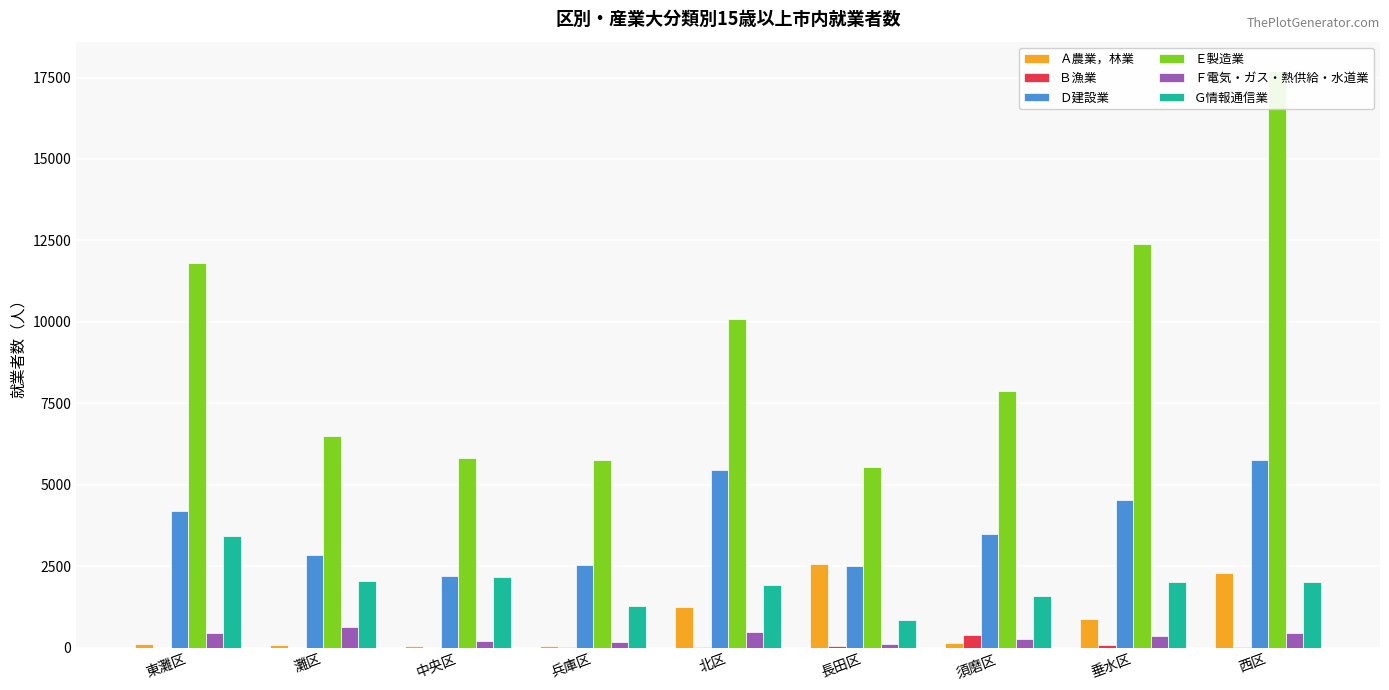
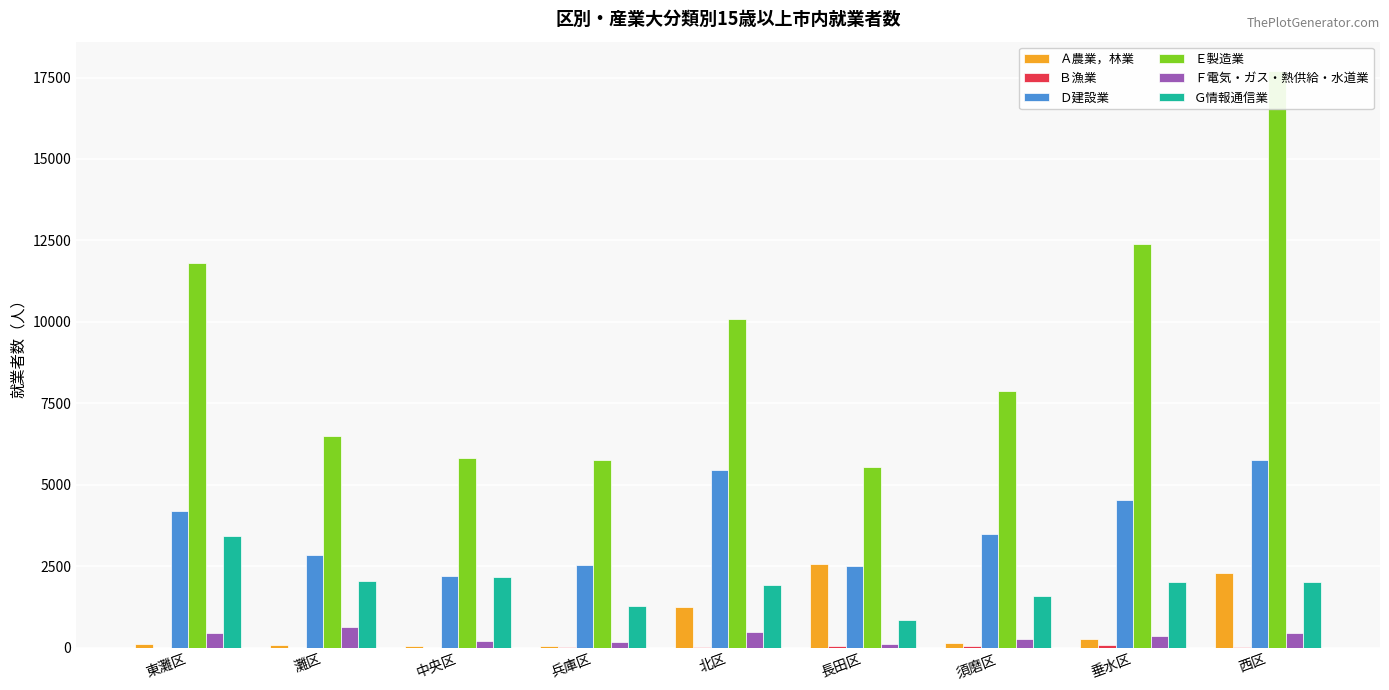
  {
    "Ａ農業，林業": {
      "東灘区": 100,
      "灘区": 100,
      "北区": 1300,
      "長田区": 2600,
      "須磨区": 100,
-     "垂水区": 900,
+     "垂水区": 300,
      "西区": 2300
    },
    "Ｂ漁業": {
-     "須磨区": 400,
+     "須磨区": 100,
      "垂水区": 100
    },
    "Ｄ建設業": {
      "東灘区": 4200,
      "灘区": 2800,
      "中央区": 2200,
      "兵庫区": 2500,
      "北区": 5500,
      "長田区": 2500,
      "須磨区": 3500,
      "垂水区": 4500,
      "西区": 5800
    },
    "Ｅ製造業": {
      "東灘区": 11800,
      "灘区": 6500,
      "中央区": 5800,
      "兵庫区": 5800,
      "北区": 10100,
      "長田区": 5500,
      "須磨区": 7900,
      "垂水区": 12400
    },
    "Ｆ電気・ガス・熱供給・水道業": {
      "東灘区": 400,
      "灘区": 600,
      "中央区": 200,
      "兵庫区": 200,
      "北区": 500,
      "長田区": 100,
      "須磨区": 300,
      "垂水区": 400,
      "西区": 500
    },
    "Ｇ情報通信業": {
      "東灘区": 3400,
      "灘区": 2000,
      "中央区": 2200,
      "兵庫区": 1300,
      "北区": 1900,
      "長田区": 900,
      "須磨区": 1600,
      "垂水区": 2000,
      "西区": 2000
    }
  }
